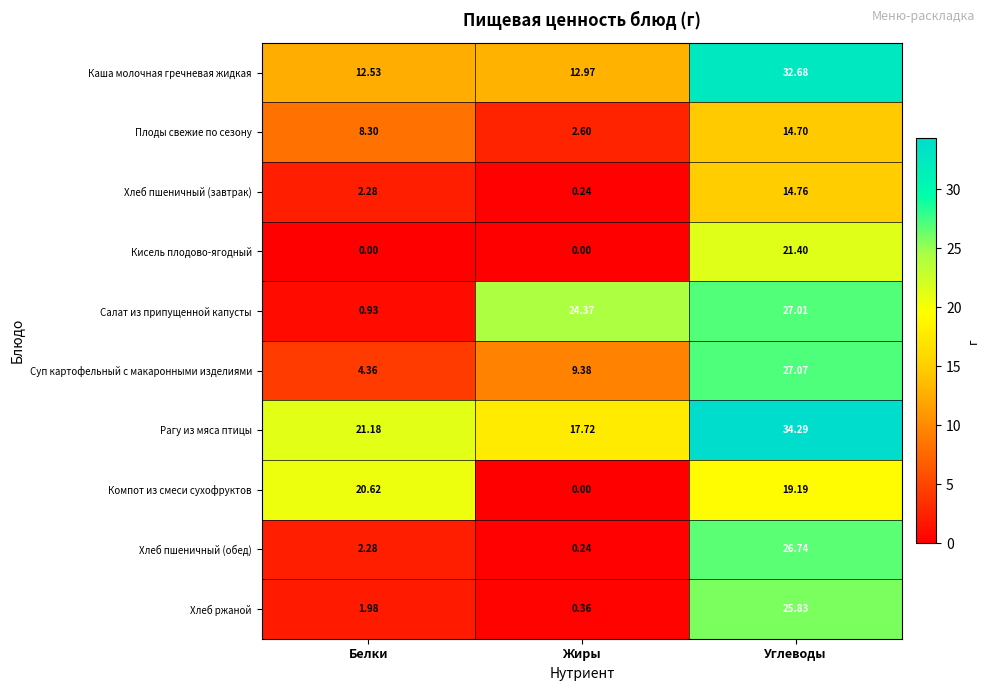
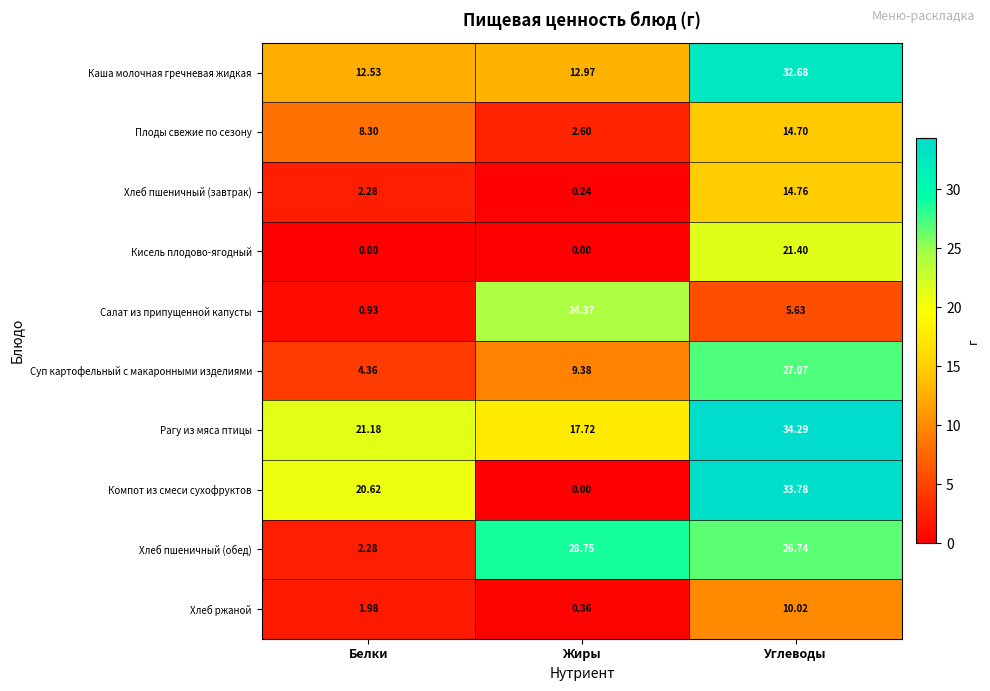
  {
    "Каша молочная гречневая жидкая": {
      "Белки": 12.53,
      "Жиры": 12.97,
      "Углеводы": 32.68
    },
    "Плоды свежие по сезону": {
      "Белки": 8.30,
      "Жиры": 2.60,
      "Углеводы": 14.70
    },
    "Хлеб пшеничный (завтрак)": {
      "Белки": 2.28,
      "Жиры": 0.24,
      "Углеводы": 14.76
    },
    "Кисель плодово-ягодный": {
      "Белки": 0.00,
      "Жиры": 0.00,
      "Углеводы": 21.40
    },
    "Салат из припущенной капусты": {
      "Белки": 0.93,
      "Жиры": 24.37,
-     "Углеводы": 27.01
+     "Углеводы": 5.63
    },
    "Суп картофельный с макаронными изделиями": {
      "Белки": 4.36,
      "Жиры": 9.38,
      "Углеводы": 27.07
    },
    "Рагу из мяса птицы": {
      "Белки": 21.18,
      "Жиры": 17.72,
      "Углеводы": 34.29
    },
    "Компот из смеси сухофруктов": {
      "Белки": 20.62,
      "Жиры": 0.00,
-     "Углеводы": 19.19
+     "Углеводы": 33.78
    },
    "Хлеб пшеничный (обед)": {
      "Белки": 2.28,
-     "Жиры": 0.24,
+     "Жиры": 28.75,
      "Углеводы": 26.74
    },
    "Хлеб ржаной": {
      "Белки": 1.98,
      "Жиры": 0.36,
-     "Углеводы": 25.83
+     "Углеводы": 10.02
    }
  }
